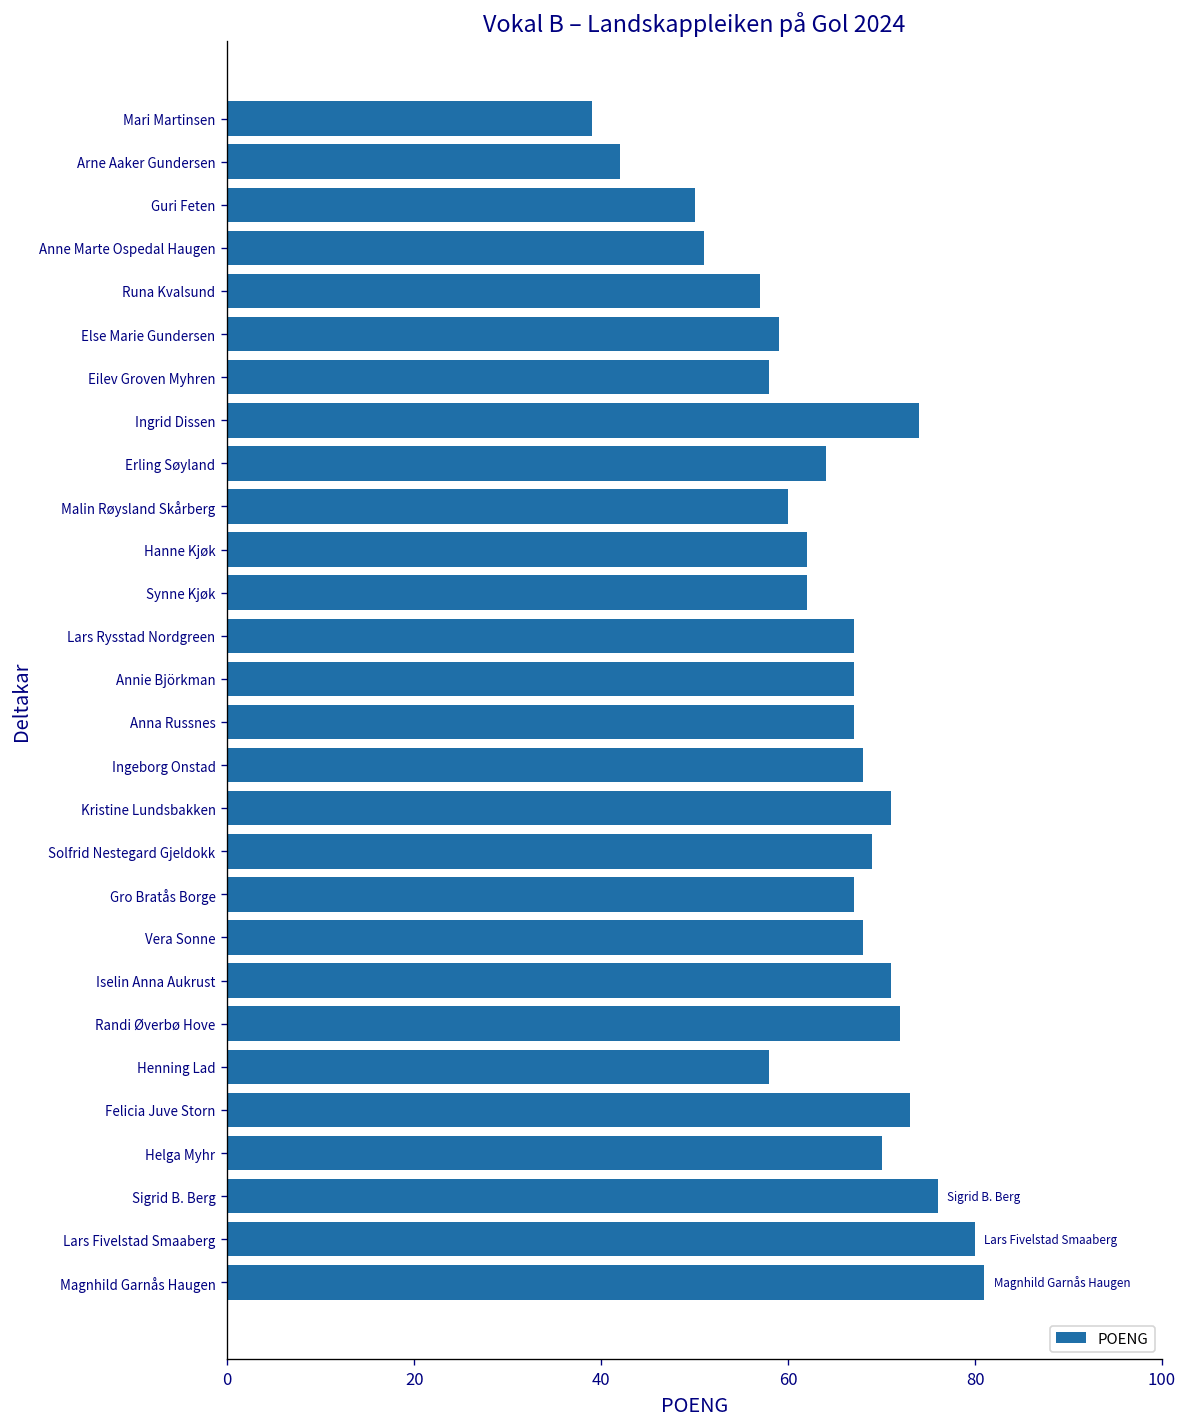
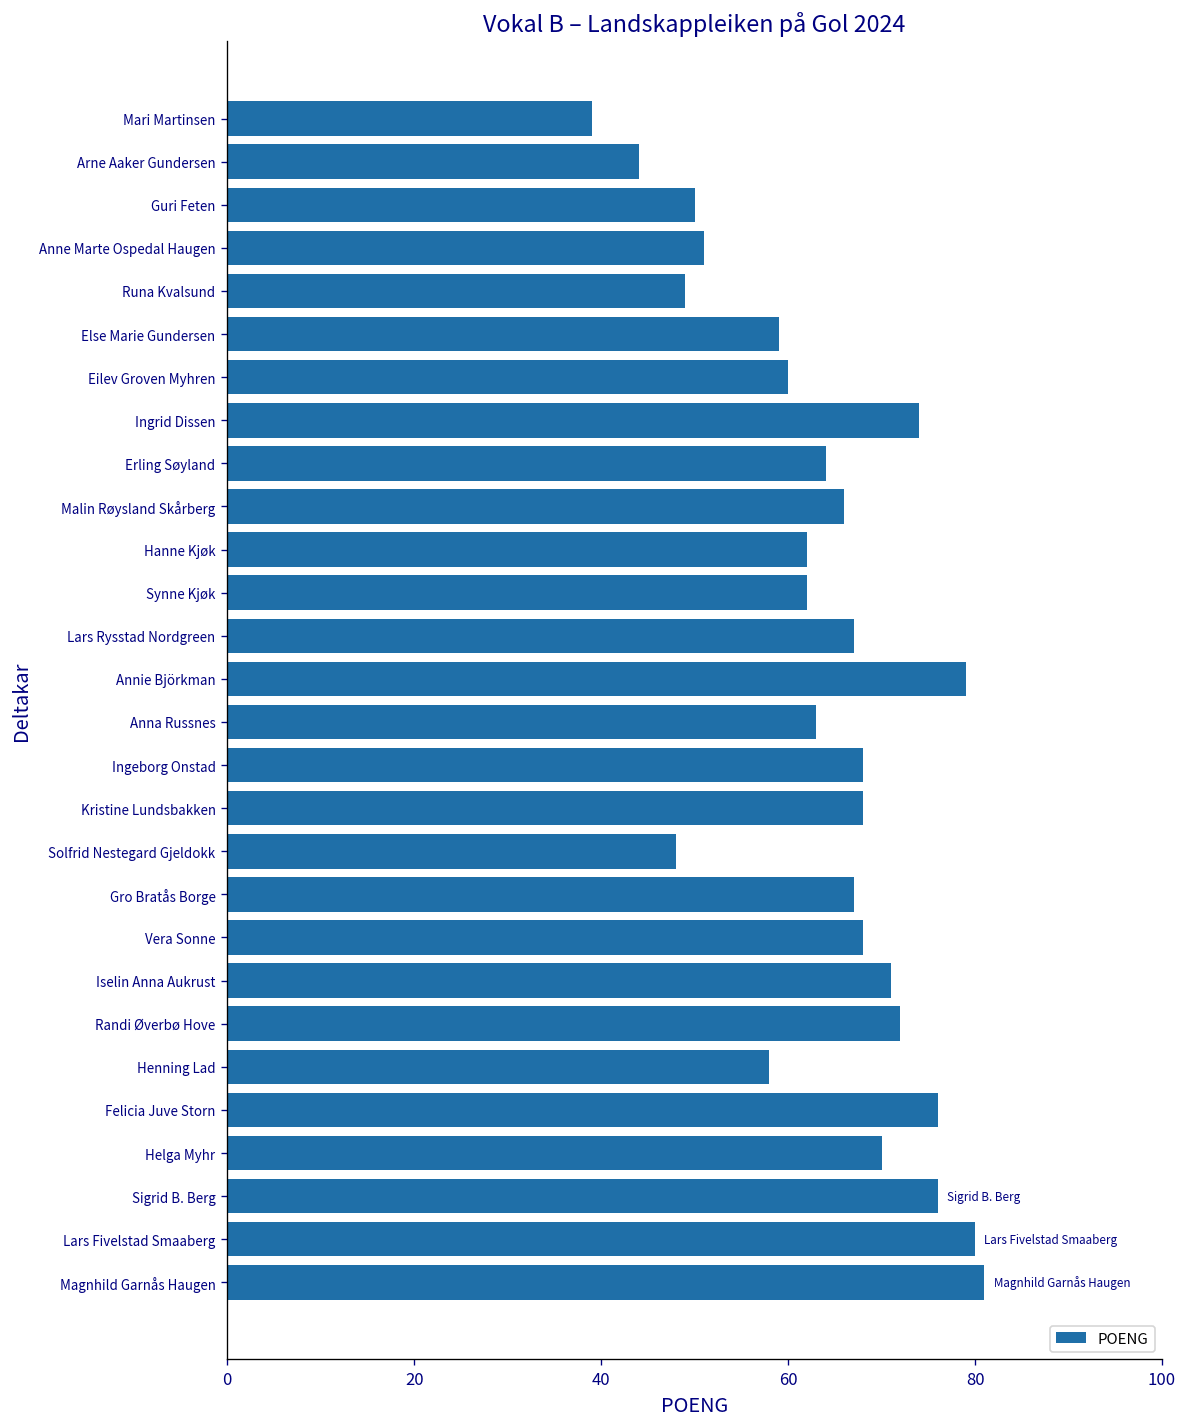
  {
    "Mari Martinsen": 39,
-   "Arne Aaker Gundersen": 42,
+   "Arne Aaker Gundersen": 44,
    "Guri Feten": 50,
    "Anne Marte Ospedal Haugen": 51,
-   "Runa Kvalsund": 57,
+   "Runa Kvalsund": 49,
    "Else Marie Gundersen": 59,
-   "Eilev Groven Myhren": 58,
+   "Eilev Groven Myhren": 60,
    "Ingrid Dissen": 74,
    "Erling Søyland": 64,
-   "Malin Røysland Skårberg": 60,
+   "Malin Røysland Skårberg": 66,
    "Hanne Kjøk": 62,
    "Synne Kjøk": 62,
    "Lars Rysstad Nordgreen": 67,
-   "Annie Björkman": 67,
-   "Anna Russnes": 67,
+   "Annie Björkman": 79,
+   "Anna Russnes": 63,
    "Ingeborg Onstad": 68,
-   "Kristine Lundsbakken": 71,
-   "Solfrid Nestegard Gjeldokk": 69,
+   "Kristine Lundsbakken": 68,
+   "Solfrid Nestegard Gjeldokk": 48,
    "Gro Bratås Borge": 67,
    "Vera Sonne": 68,
    "Iselin Anna Aukrust": 71,
    "Randi Øverbø Hove": 72,
    "Henning Lad": 58,
-   "Felicia Juve Storn": 73,
+   "Felicia Juve Storn": 76,
    "Helga Myhr": 70,
    "Sigrid B. Berg": 76,
    "Lars Fivelstad Smaaberg": 80,
    "Magnhild Garnås Haugen": 81
  }
